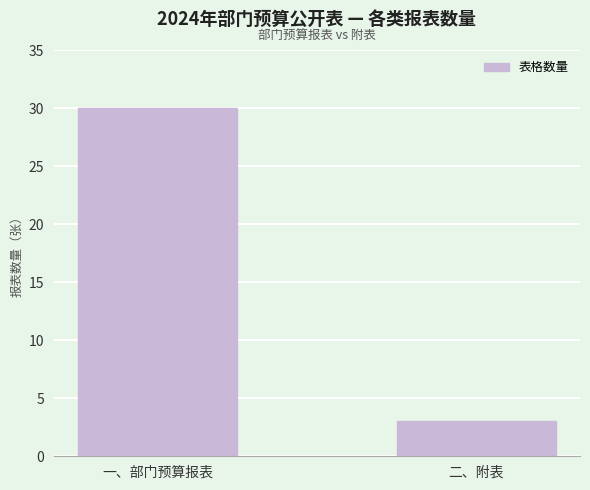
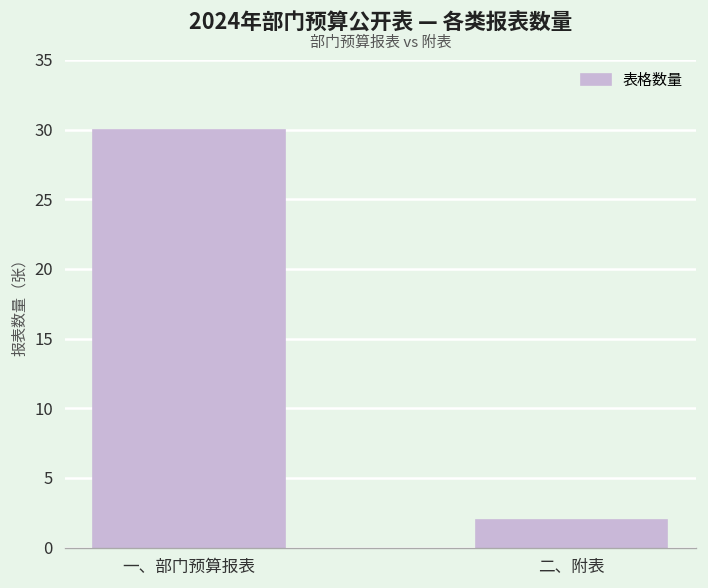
  {
    "一、部门预算报表": 30,
-   "二、附表": 3
+   "二、附表": 2
  }
